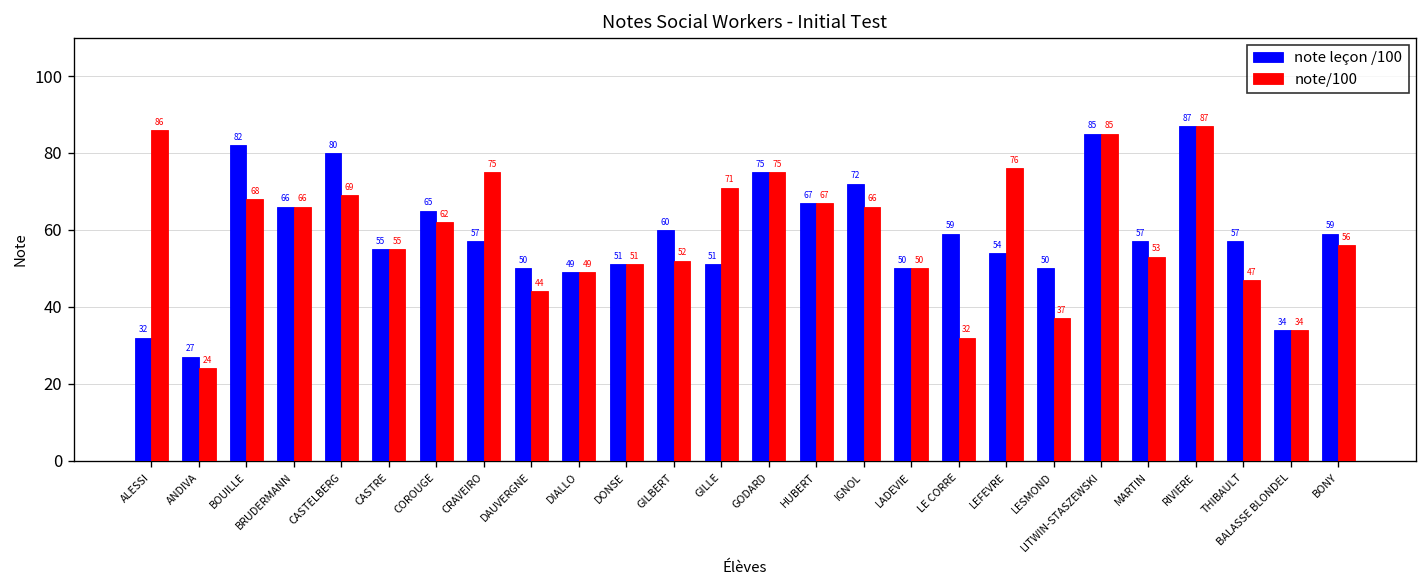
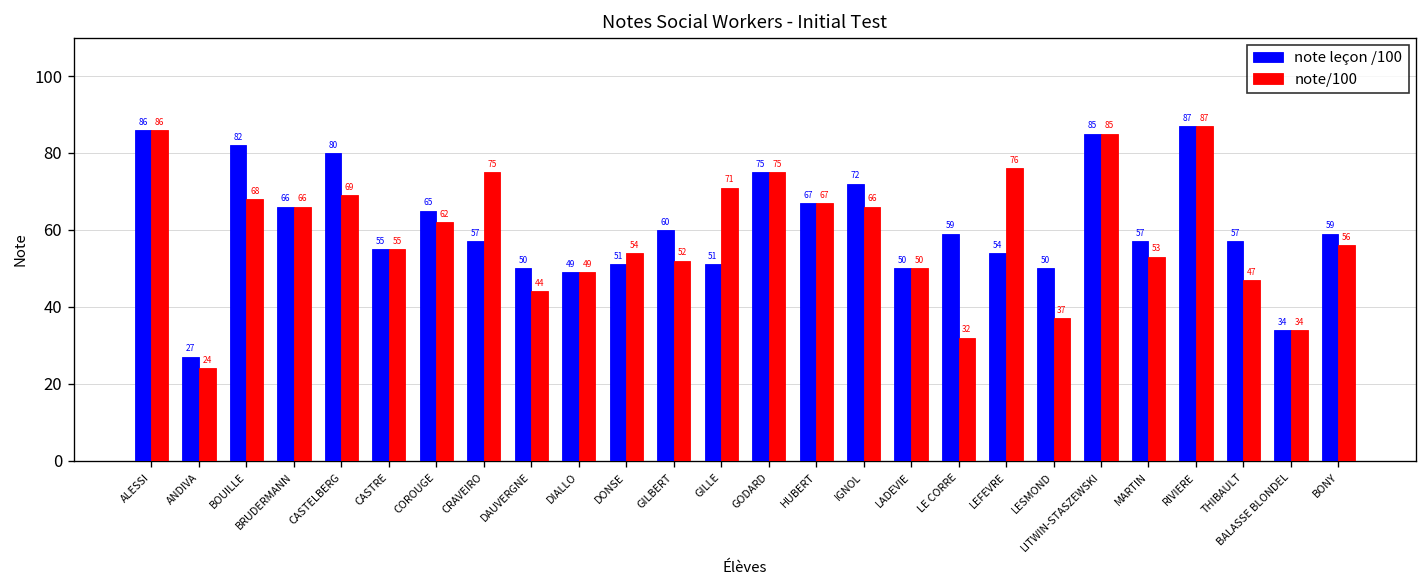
  {
    "note leçon /100": {
-     "ALESSI": 32,
+     "ALESSI": 86,
      "ANDIVA": 27,
      "BOUILLE": 82,
      "BRUDERMANN": 66,
      "CASTELBERG": 80,
      "CASTRE": 55,
      "COROUGE": 65,
      "CRAVEIRO": 57,
      "DAUVERGNE": 50,
      "DIALLO": 49,
      "DONSE": 51,
      "GILBERT": 60,
      "GILLE": 51,
      "GODARD": 75,
      "HUBERT": 67,
      "IGNOL": 72,
      "LADEVIE": 50,
      "LE CORRE": 59,
      "LEFEVRE": 54,
      "LESMOND": 50,
      "LITWIN-STASZEWSKI": 85,
      "MARTIN": 57,
      "RIVIERE": 87,
      "THIBAULT": 57,
      "BALASSE BLONDEL": 34,
      "BONY": 59
    },
    "note/100": {
      "ALESSI": 86,
      "ANDIVA": 24,
      "BOUILLE": 68,
      "BRUDERMANN": 66,
      "CASTELBERG": 69,
      "CASTRE": 55,
      "COROUGE": 62,
      "CRAVEIRO": 75,
      "DAUVERGNE": 44,
      "DIALLO": 49,
-     "DONSE": 51,
+     "DONSE": 54,
      "GILBERT": 52,
      "GILLE": 71,
      "GODARD": 75,
      "HUBERT": 67,
      "IGNOL": 66,
      "LADEVIE": 50,
      "LE CORRE": 32,
      "LEFEVRE": 76,
      "LESMOND": 37,
      "LITWIN-STASZEWSKI": 85,
      "MARTIN": 53,
      "RIVIERE": 87,
      "THIBAULT": 47,
      "BALASSE BLONDEL": 34,
      "BONY": 56
    }
  }
